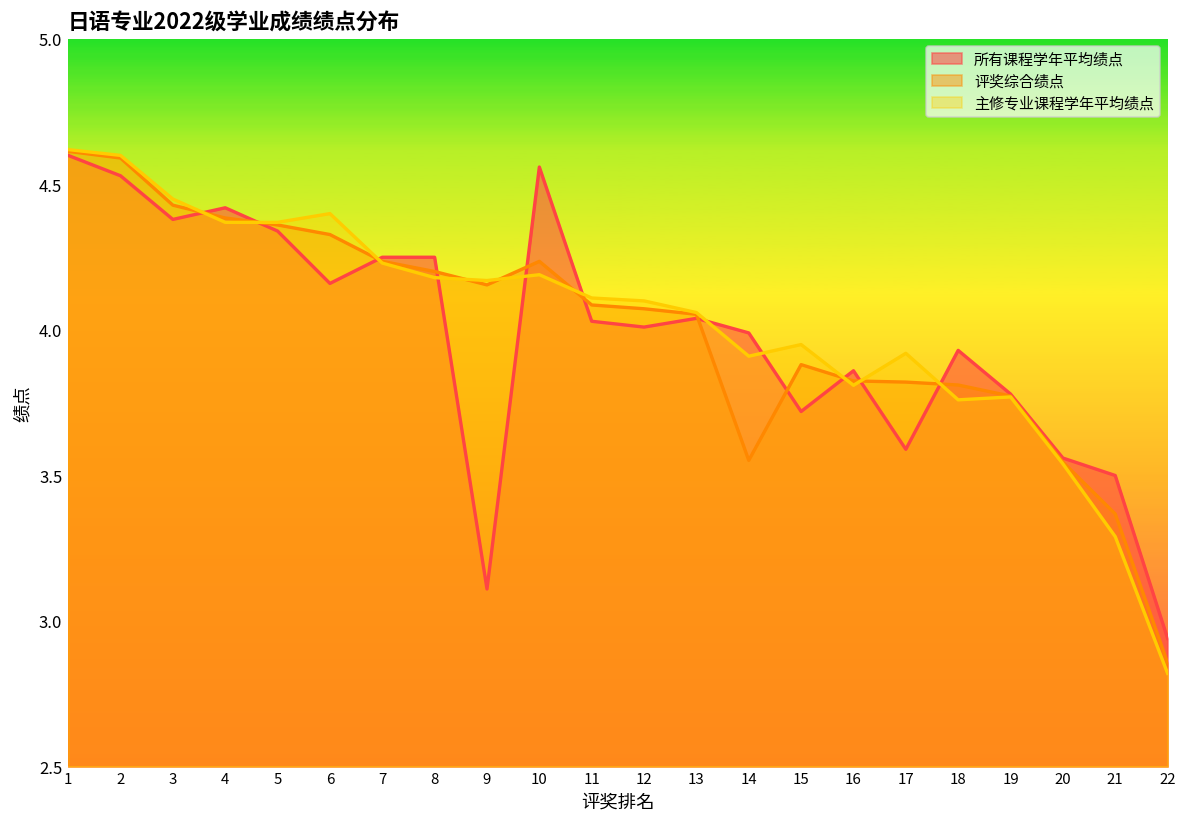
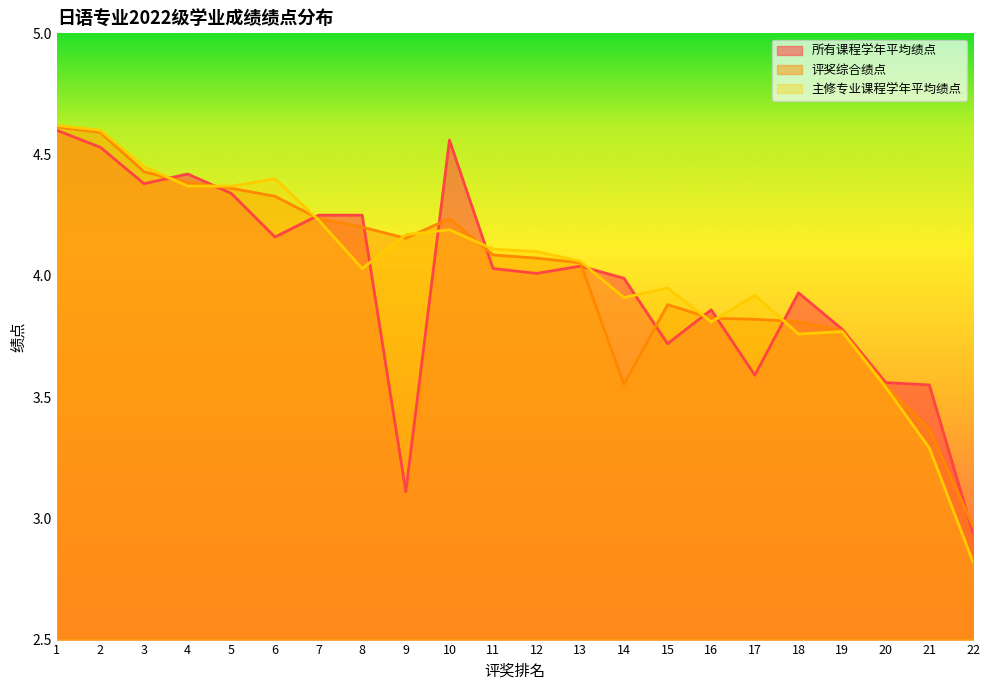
  {
    "所有课程学年平均绩点": {
      "1": 4.60,
      "2": 4.53,
      "3": 4.38,
      "4": 4.42,
      "5": 4.34,
      "6": 4.16,
      "7": 4.25,
      "8": 4.25,
      "9": 3.11,
      "10": 4.56,
      "11": 4.03,
      "12": 4.01,
      "13": 4.04,
      "14": 3.99,
      "15": 3.72,
      "16": 3.86,
      "17": 3.59,
      "18": 3.93,
      "20": 3.56,
-     "21": 3.50,
+     "21": 3.55,
      "22": 2.94
    },
    "评奖综合绩点": {
      "3": 4.43,
      "4": 4.39,
      "6": 4.33,
      "8": 4.20,
      "9": 4.16,
      "10": 4.24,
      "11": 4.09,
      "12": 4.07,
      "14": 3.55,
      "15": 3.88,
      "16": 3.83,
      "17": 3.82,
      "18": 3.81,
      "21": 3.37,
-     "22": 2.86
+     "22": 2.97
    },
    "主修专业课程学年平均绩点": {
      "3": 4.45,
      "4": 4.37,
      "6": 4.40,
-     "8": 4.18,
+     "8": 4.03,
      "9": 4.17,
      "10": 4.19,
      "11": 4.11,
      "12": 4.10,
      "14": 3.91,
      "15": 3.95,
      "16": 3.81,
      "17": 3.92,
      "18": 3.76,
      "21": 3.29,
      "22": 2.82
    }
  }
